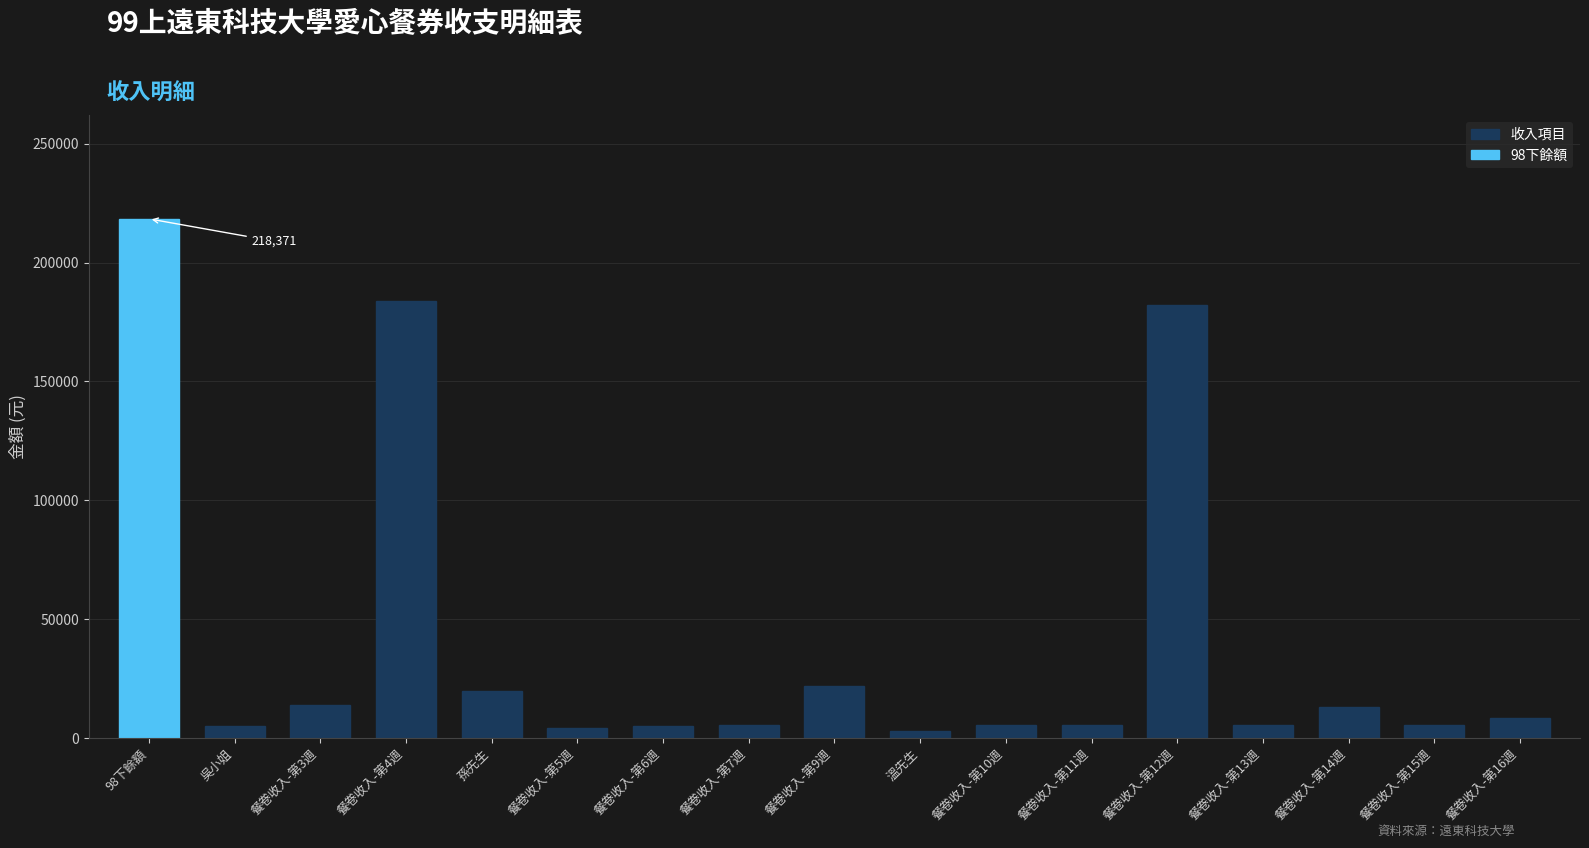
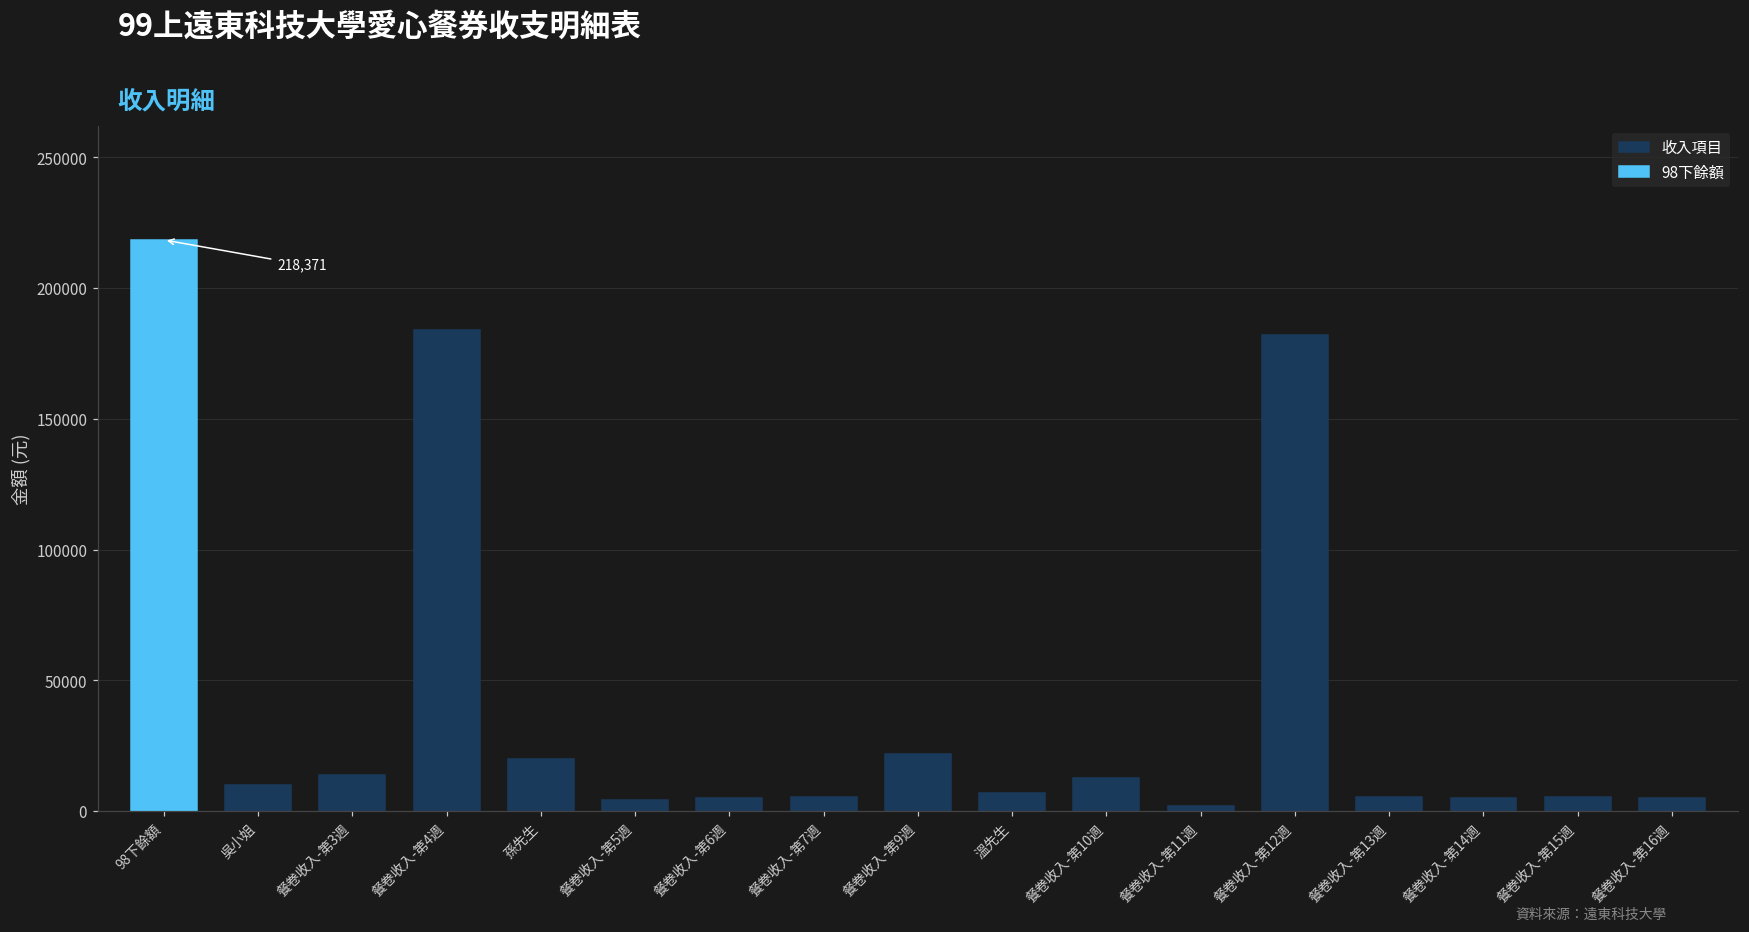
  {
-   "吳小姐": 5000,
+   "吳小姐": 10000,
    "餐卷收入-第3週": 14000,
    "餐卷收入-第4週": 184000,
    "孫先生": 20000,
    "餐卷收入-第5週": 4000,
    "餐卷收入-第6週": 5000,
    "餐卷收入-第7週": 5000,
    "餐卷收入-第9週": 22000,
-   "溫先生": 3000,
-   "餐卷收入-第10週": 6000,
-   "餐卷收入-第11週": 6000,
+   "溫先生": 7000,
+   "餐卷收入-第10週": 12000,
+   "餐卷收入-第11週": 2000,
    "餐卷收入-第12週": 182000,
    "餐卷收入-第13週": 5000,
-   "餐卷收入-第14週": 13000,
+   "餐卷收入-第14週": 5000,
    "餐卷收入-第15週": 5000,
-   "餐卷收入-第16週": 8000
+   "餐卷收入-第16週": 5000
  }
